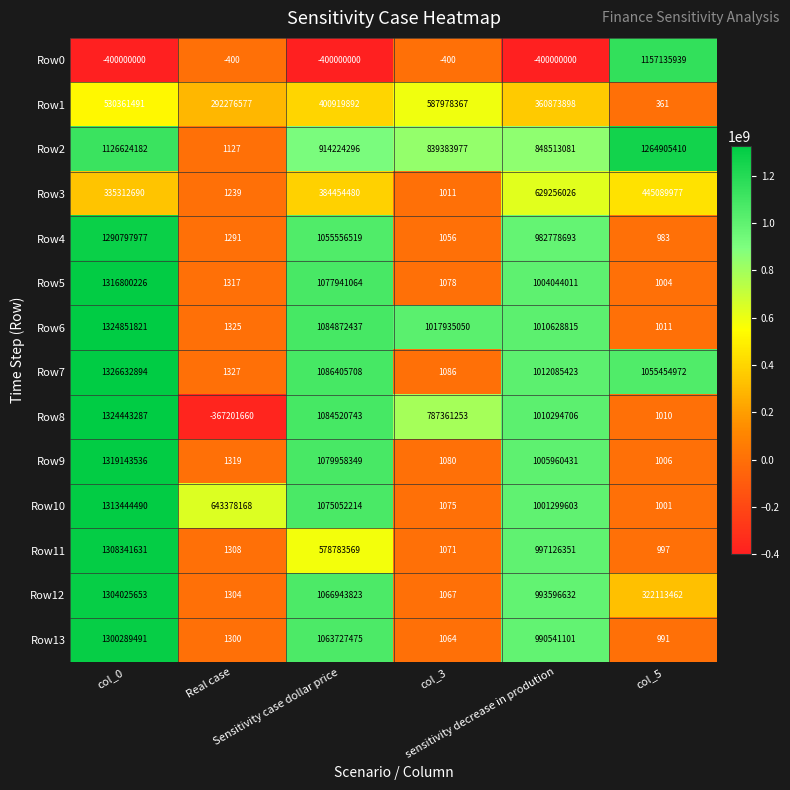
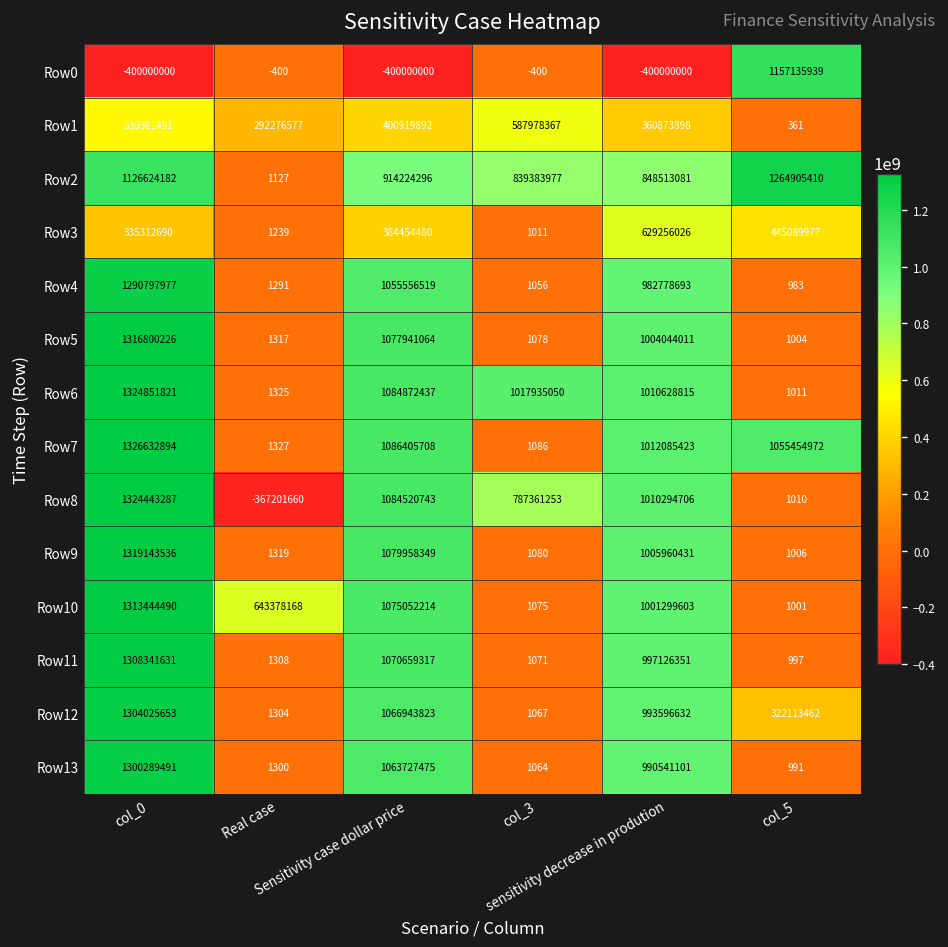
  {
    "Row0": {
      "col_0": -400000000,
      "Real case": -400,
      "Sensitivity case dollar price": -400000000,
      "col_3": -400,
      "sensitivity decrease in prodution": -400000000,
      "col_5": 1157135939
    },
    "Row1": {
      "col_0": 530361491,
      "Real case": 292276577,
      "Sensitivity case dollar price": 400919892,
      "col_3": 587978367,
      "sensitivity decrease in prodution": 360873898,
      "col_5": 361
    },
    "Row2": {
      "col_0": 1126624182,
      "Real case": 1127,
      "Sensitivity case dollar price": 914224296,
      "col_3": 839383977,
      "sensitivity decrease in prodution": 848513081,
      "col_5": 1264905410
    },
    "Row3": {
      "col_0": 335312690,
      "Real case": 1239,
      "Sensitivity case dollar price": 384454480,
      "col_3": 1011,
      "sensitivity decrease in prodution": 629256026,
      "col_5": 445089977
    },
    "Row4": {
      "col_0": 1290797977,
      "Real case": 1291,
      "Sensitivity case dollar price": 1055556519,
      "col_3": 1056,
      "sensitivity decrease in prodution": 982778693,
      "col_5": 983
    },
    "Row5": {
      "col_0": 1316800226,
      "Real case": 1317,
      "Sensitivity case dollar price": 1077941064,
      "col_3": 1078,
      "sensitivity decrease in prodution": 1004044011,
      "col_5": 1004
    },
    "Row6": {
      "col_0": 1324851821,
      "Real case": 1325,
      "Sensitivity case dollar price": 1084872437,
      "col_3": 1017935050,
      "sensitivity decrease in prodution": 1010628815,
      "col_5": 1011
    },
    "Row7": {
      "col_0": 1326632894,
      "Real case": 1327,
      "Sensitivity case dollar price": 1086405708,
      "col_3": 1086,
      "sensitivity decrease in prodution": 1012085423,
      "col_5": 1055454972
    },
    "Row8": {
      "col_0": 1324443287,
      "Real case": -367201660,
      "Sensitivity case dollar price": 1084520743,
      "col_3": 787361253,
      "sensitivity decrease in prodution": 1010294706,
      "col_5": 1010
    },
    "Row9": {
      "col_0": 1319143536,
      "Real case": 1319,
      "Sensitivity case dollar price": 1079958349,
      "col_3": 1080,
      "sensitivity decrease in prodution": 1005960431,
      "col_5": 1006
    },
    "Row10": {
      "col_0": 1313444490,
      "Real case": 643378168,
      "Sensitivity case dollar price": 1075052214,
      "col_3": 1075,
      "sensitivity decrease in prodution": 1001299603,
      "col_5": 1001
    },
    "Row11": {
      "col_0": 1308341631,
      "Real case": 1308,
-     "Sensitivity case dollar price": 578783569,
+     "Sensitivity case dollar price": 1070659317,
      "col_3": 1071,
      "sensitivity decrease in prodution": 997126351,
      "col_5": 997
    },
    "Row12": {
      "col_0": 1304025653,
      "Real case": 1304,
      "Sensitivity case dollar price": 1066943823,
      "col_3": 1067,
      "sensitivity decrease in prodution": 993596632,
      "col_5": 322113462
    },
    "Row13": {
      "col_0": 1300289491,
      "Real case": 1300,
      "Sensitivity case dollar price": 1063727475,
      "col_3": 1064,
      "sensitivity decrease in prodution": 990541101,
      "col_5": 991
    }
  }
